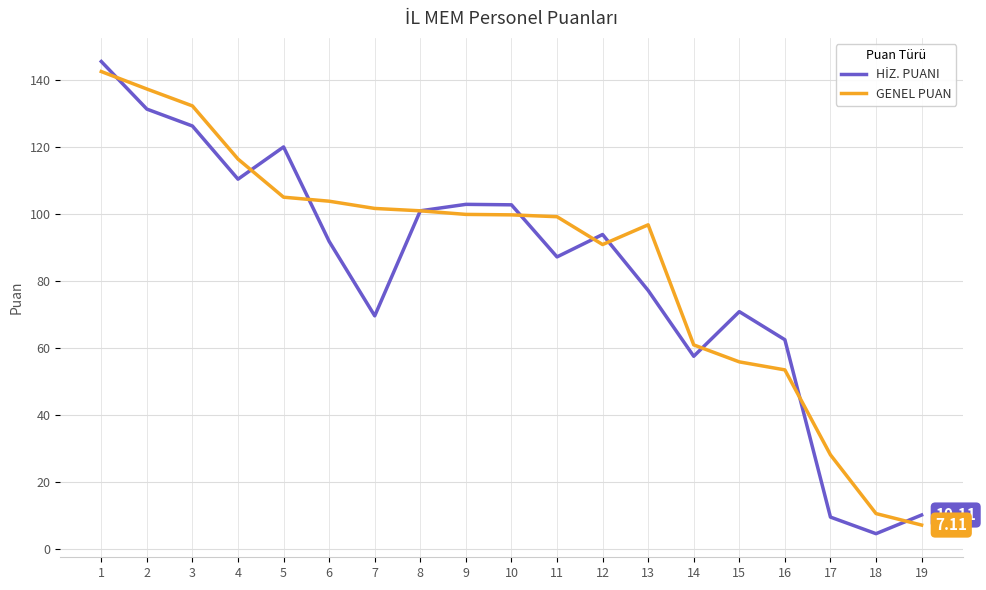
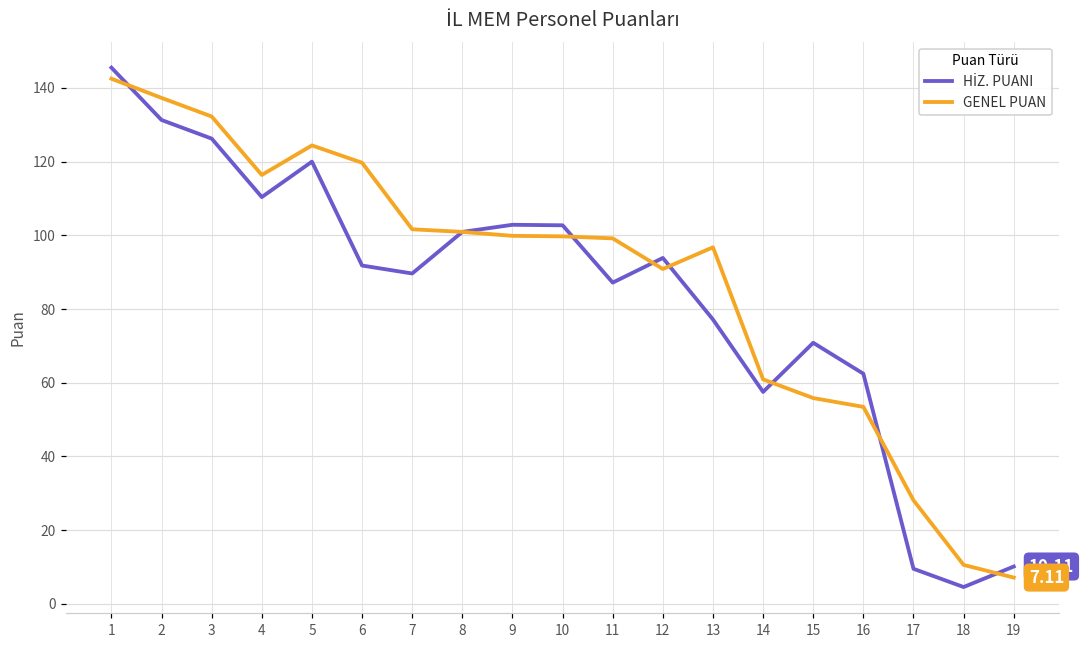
  {
    "HİZ. PUANI": {
      "1": 146,
      "2": 131,
      "3": 126,
      "4": 110,
      "5": 120,
      "6": 92,
-     "7": 70,
+     "7": 90,
      "9": 103,
      "10": 103,
      "11": 87,
      "12": 94,
      "13": 77,
      "14": 58,
      "15": 71,
      "16": 62,
      "17": 9,
      "18": 5
    },
    "GENEL PUAN": {
      "1": 143,
      "2": 137,
      "3": 132,
      "4": 116,
-     "5": 105,
-     "6": 104,
+     "5": 124,
+     "6": 120,
      "7": 102,
      "9": 100,
      "10": 100,
      "11": 99,
      "12": 91,
      "13": 97,
      "14": 61,
      "15": 56,
      "16": 53,
      "17": 28,
      "18": 11
    }
  }
